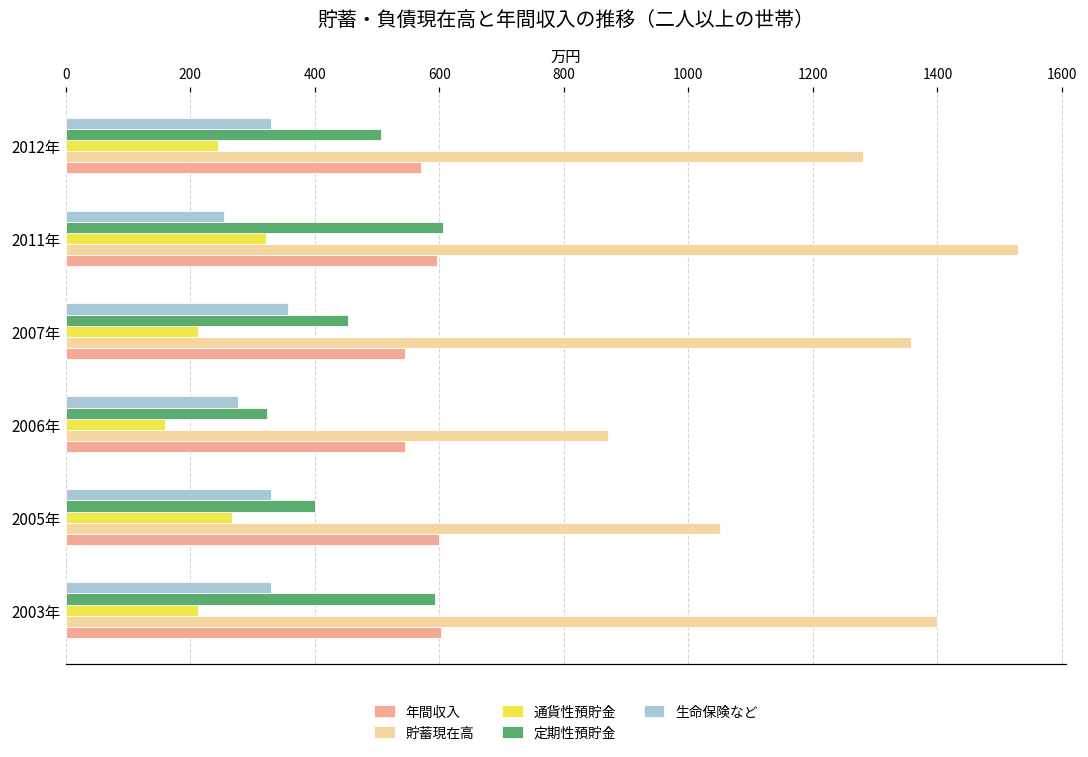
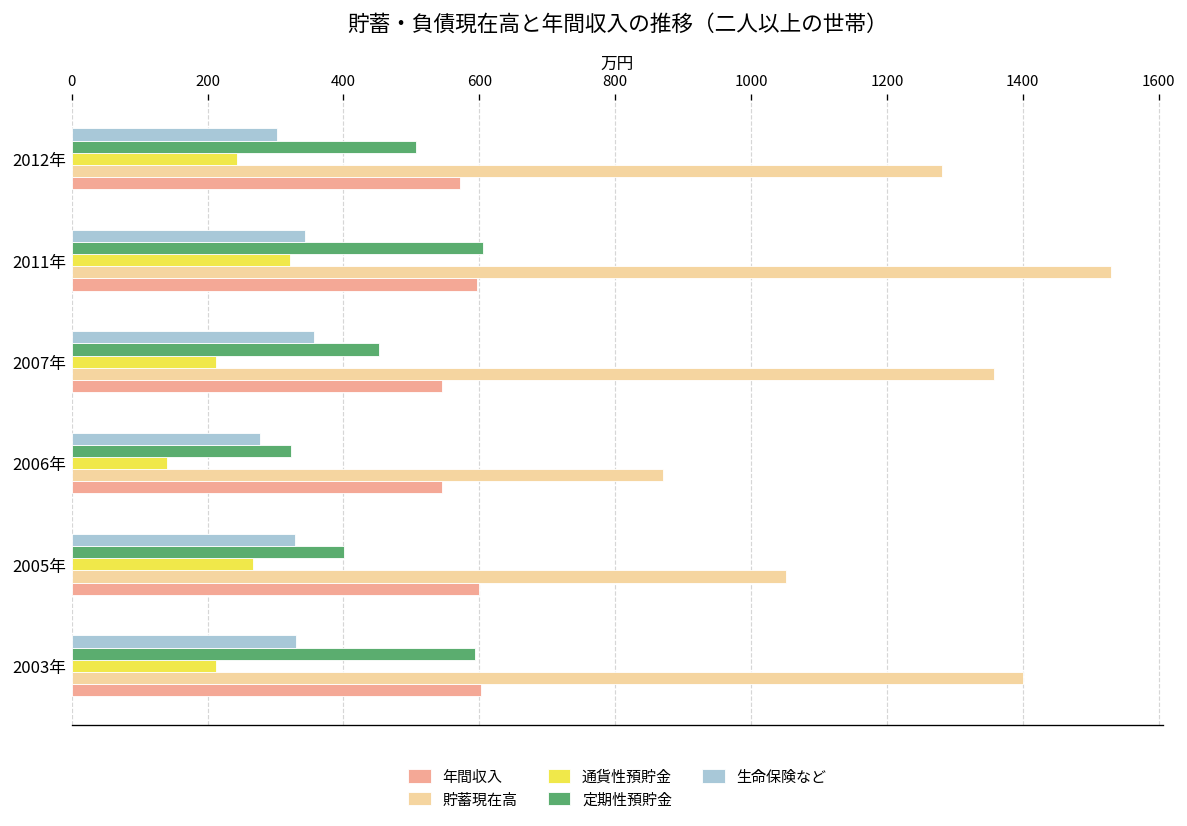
  {
    "通貨性預貯金": {
      "2012年": 240,
      "2011年": 320,
      "2007年": 210,
-     "2006年": 160,
+     "2006年": 140,
      "2005年": 270,
      "2003年": 210
    },
    "定期性預貯金": {
      "2012年": 510,
      "2011年": 610,
      "2007年": 450,
      "2006年": 320,
      "2005年": 400,
      "2003年": 590
    },
    "生命保険など": {
-     "2012年": 330,
-     "2011年": 250,
+     "2012年": 300,
+     "2011年": 340,
      "2007年": 360,
      "2006年": 280,
      "2005年": 330,
      "2003年": 330
    }
  }
